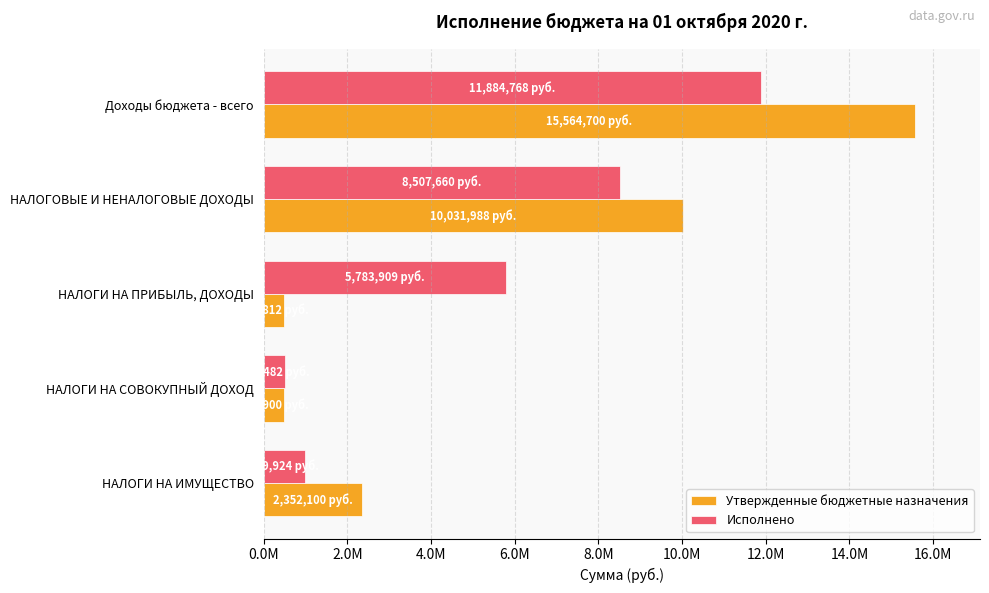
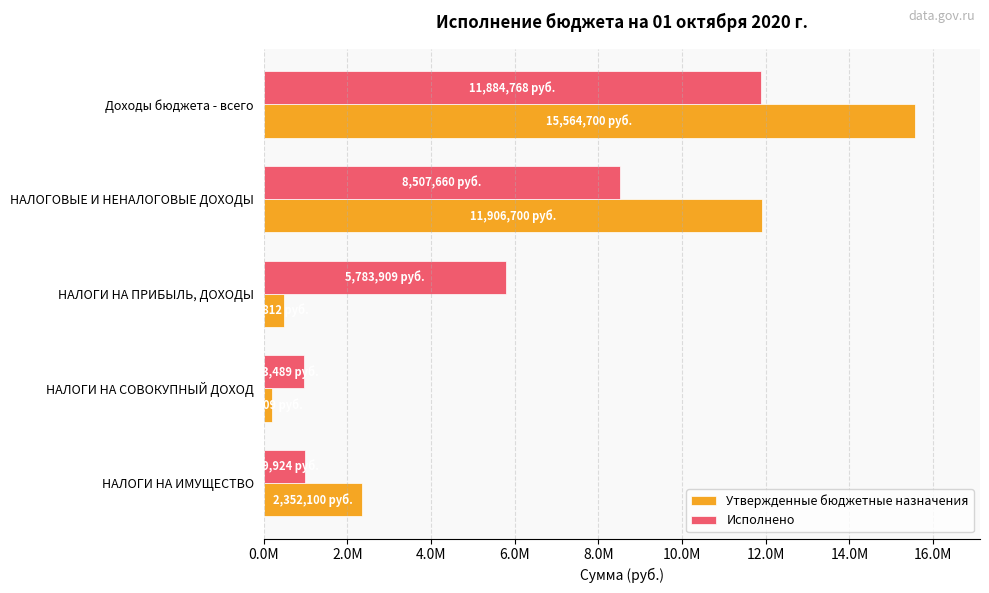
  {
    "Утвержденные бюджетные назначения": {
      "Доходы бюджета - всего": "15,564,700",
-     "НАЛОГОВЫЕ И НЕНАЛОГОВЫЕ ДОХОДЫ": "10,031,988",
-     "НАЛОГИ НА СОВОКУПНЫЙ ДОХОД": "500000",
+     "НАЛОГОВЫЕ И НЕНАЛОГОВЫЕ ДОХОДЫ": "11,906,700",
+     "НАЛОГИ НА СОВОКУПНЫЙ ДОХОД": "200000",
      "НАЛОГИ НА ИМУЩЕСТВО": "2,352,100"
    },
    "Исполнено": {
-     "НАЛОГИ НА СОВОКУПНЫЙ ДОХОД": "500000"
+     "НАЛОГИ НА СОВОКУПНЫЙ ДОХОД": "1000000"
    }
  }
